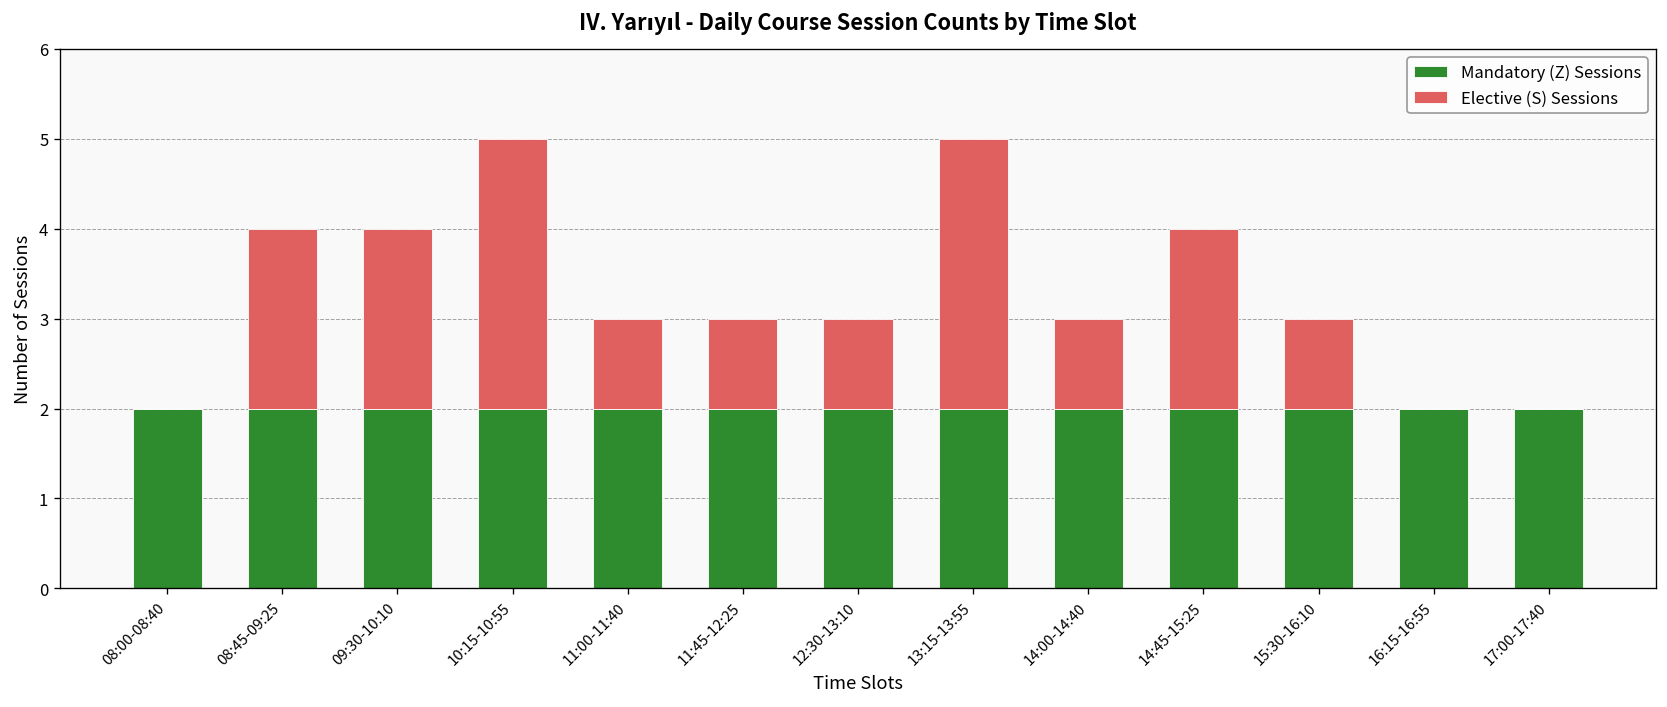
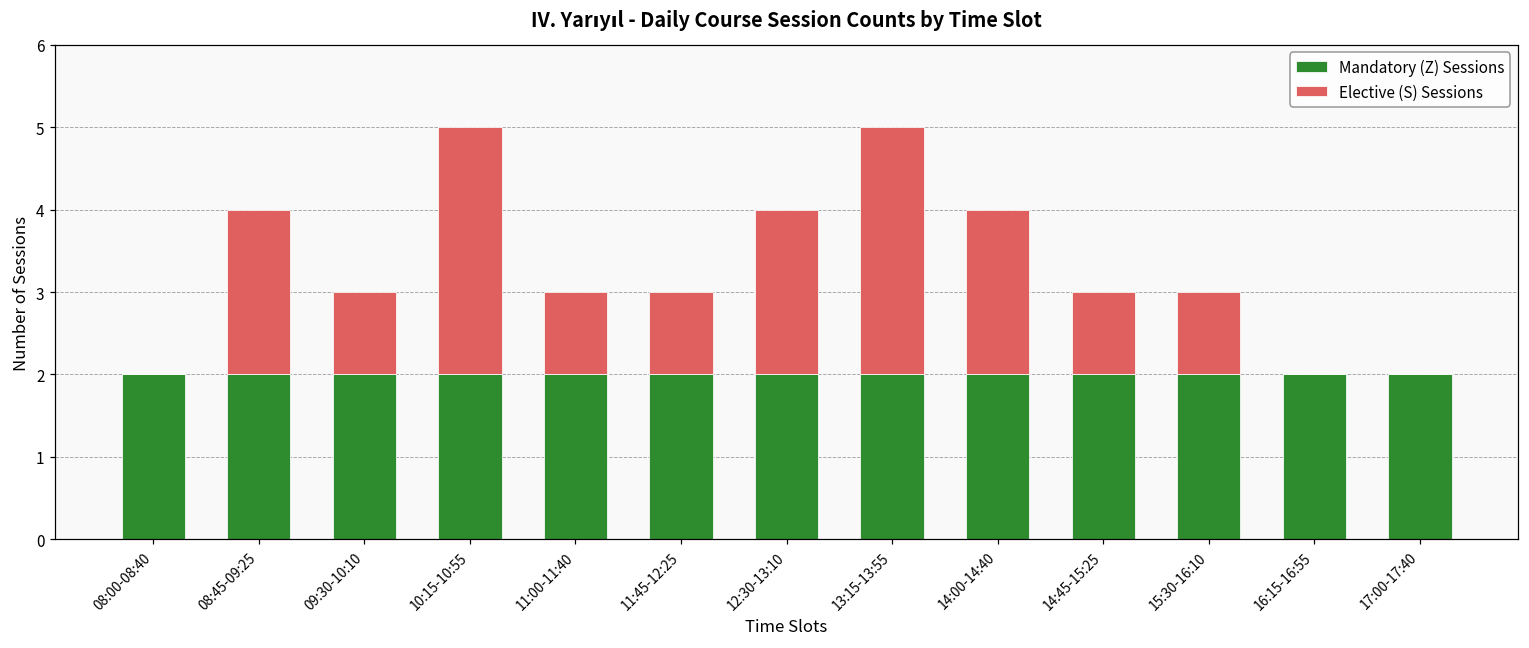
  {
    "Mandatory (Z) Sessions": {
      "08:00-08:40": 2,
      "08:45-09:25": 2,
      "09:30-10:10": 2,
      "10:15-10:55": 2,
      "11:00-11:40": 2,
      "11:45-12:25": 2,
      "12:30-13:10": 2,
      "13:15-13:55": 2,
      "14:00-14:40": 2,
      "14:45-15:25": 2,
      "15:30-16:10": 2,
      "16:15-16:55": 2,
      "17:00-17:40": 2
    },
    "Elective (S) Sessions": {
      "08:00-08:40": 0,
      "08:45-09:25": 2,
-     "09:30-10:10": 2,
+     "09:30-10:10": 1,
      "10:15-10:55": 3,
      "11:00-11:40": 1,
      "11:45-12:25": 1,
-     "12:30-13:10": 1,
+     "12:30-13:10": 2,
      "13:15-13:55": 3,
-     "14:00-14:40": 1,
-     "14:45-15:25": 2,
+     "14:00-14:40": 2,
+     "14:45-15:25": 1,
      "15:30-16:10": 1,
      "16:15-16:55": 0,
      "17:00-17:40": 0
    }
  }
